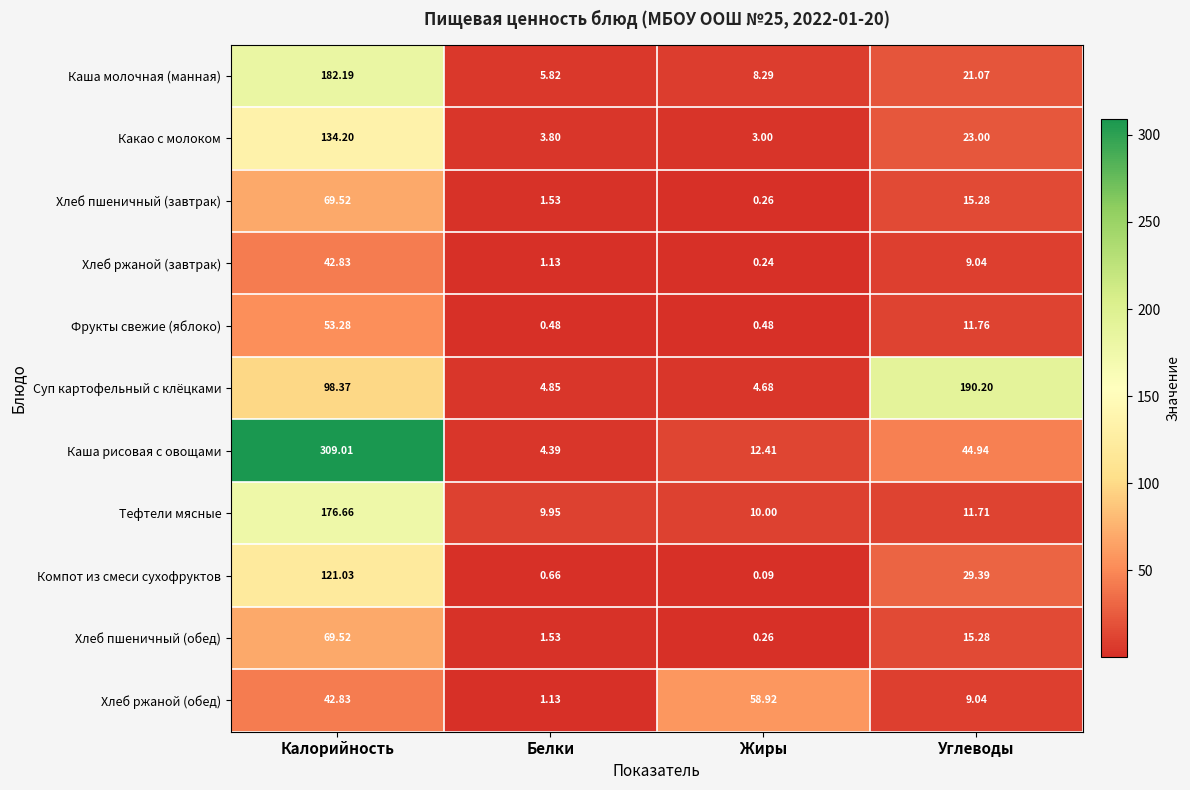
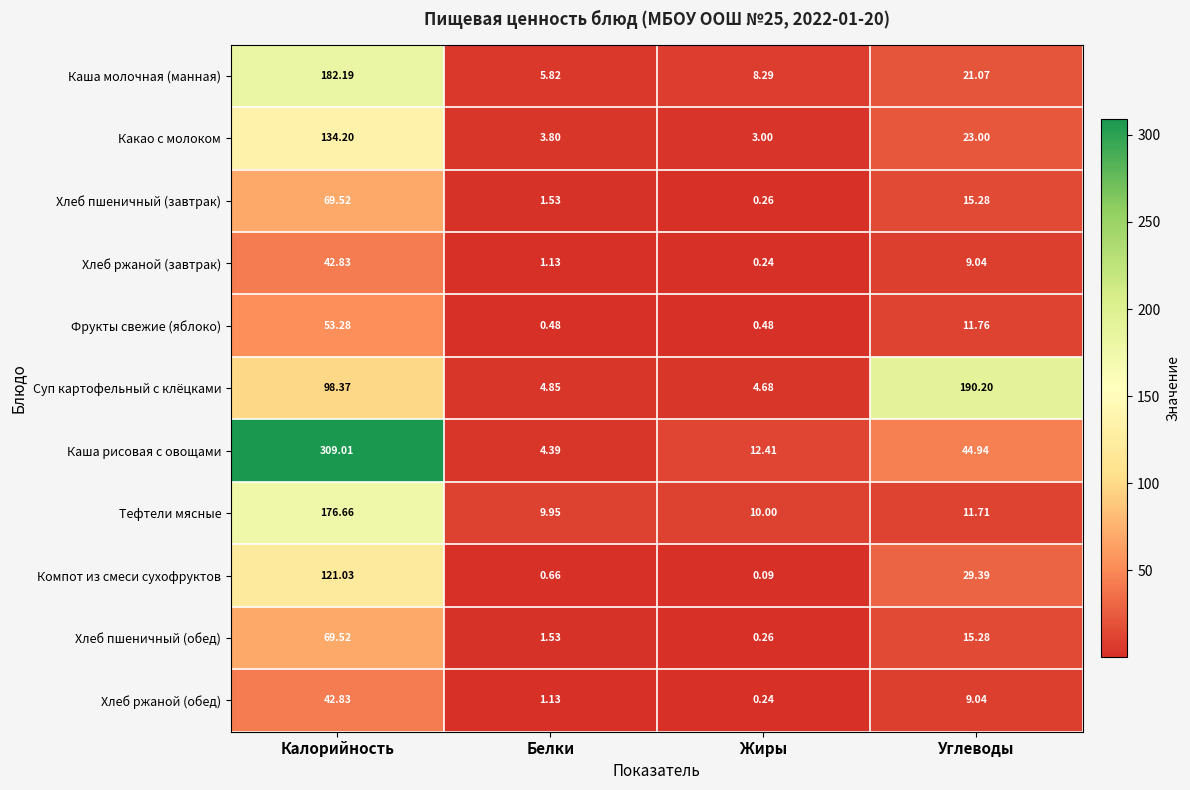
  {
    "Каша молочная (манная)": {
      "Калорийность": 182.19,
      "Белки": 5.82,
      "Жиры": 8.29,
      "Углеводы": 21.07
    },
    "Какао с молоком": {
      "Калорийность": 134.20,
      "Белки": 3.80,
      "Жиры": 3.00,
      "Углеводы": 23.00
    },
    "Хлеб пшеничный (завтрак)": {
      "Калорийность": 69.52,
      "Белки": 1.53,
      "Жиры": 0.26,
      "Углеводы": 15.28
    },
    "Хлеб ржаной (завтрак)": {
      "Калорийность": 42.83,
      "Белки": 1.13,
      "Жиры": 0.24,
      "Углеводы": 9.04
    },
    "Фрукты свежие (яблоко)": {
      "Калорийность": 53.28,
      "Белки": 0.48,
      "Жиры": 0.48,
      "Углеводы": 11.76
    },
    "Суп картофельный с клёцками": {
      "Калорийность": 98.37,
      "Белки": 4.85,
      "Жиры": 4.68,
      "Углеводы": 190.20
    },
    "Каша рисовая с овощами": {
      "Калорийность": 309.01,
      "Белки": 4.39,
      "Жиры": 12.41,
      "Углеводы": 44.94
    },
    "Тефтели мясные": {
      "Калорийность": 176.66,
      "Белки": 9.95,
      "Жиры": 10.00,
      "Углеводы": 11.71
    },
    "Компот из смеси сухофруктов": {
      "Калорийность": 121.03,
      "Белки": 0.66,
      "Жиры": 0.09,
      "Углеводы": 29.39
    },
    "Хлеб пшеничный (обед)": {
      "Калорийность": 69.52,
      "Белки": 1.53,
      "Жиры": 0.26,
      "Углеводы": 15.28
    },
    "Хлеб ржаной (обед)": {
      "Калорийность": 42.83,
      "Белки": 1.13,
-     "Жиры": 58.92,
+     "Жиры": 0.24,
      "Углеводы": 9.04
    }
  }
